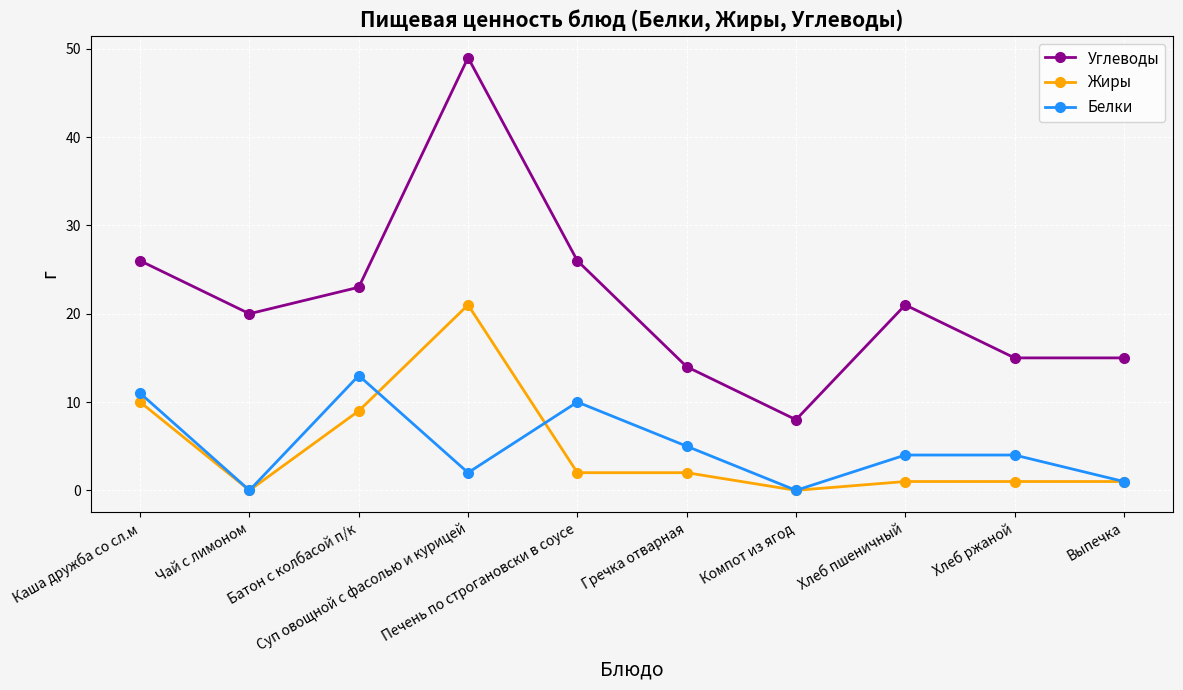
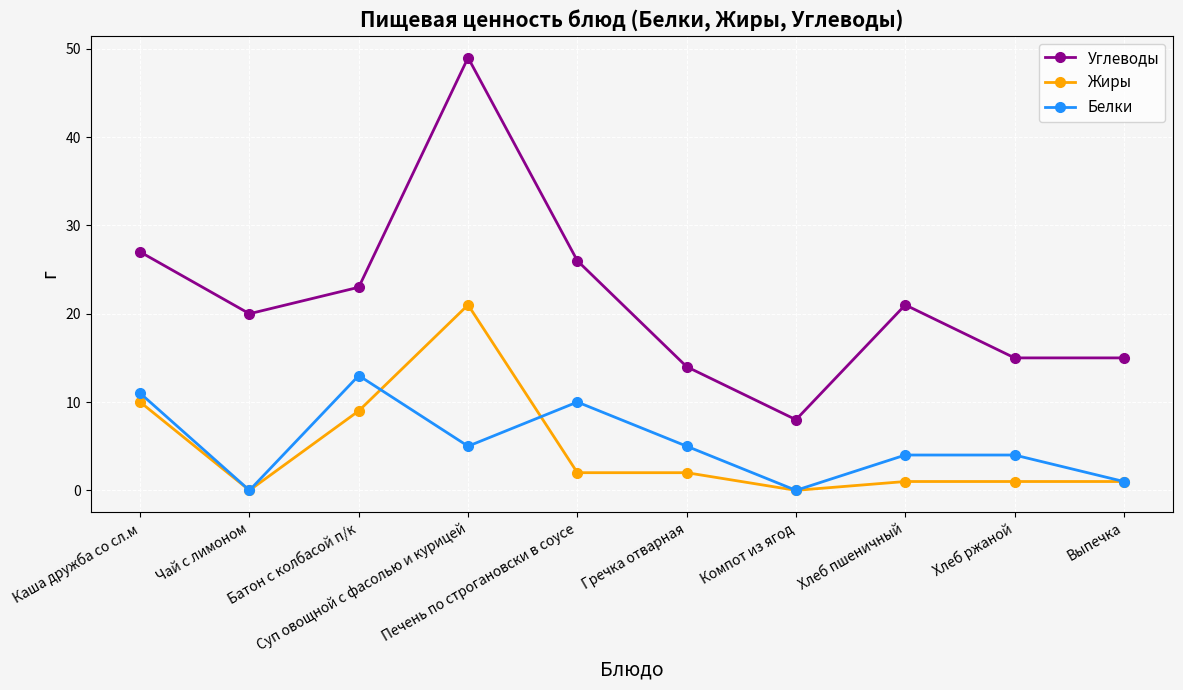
  {
    "Углеводы": {
-     "Каша дружба со сл.м": 26,
+     "Каша дружба со сл.м": 27,
      "Чай с лимоном": 20,
      "Батон с колбасой п/к": 23,
      "Суп овощной с фасолью и курицей": 49,
      "Печень по строгановски в соусе": 26,
      "Гречка отварная": 14,
      "Компот из ягод": 8,
      "Хлеб пшеничный": 21,
      "Хлеб ржаной": 15,
      "Выпечка": 15
    },
    "Жиры": {
      "Каша дружба со сл.м": 10,
      "Батон с колбасой п/к": 9,
      "Суп овощной с фасолью и курицей": 21,
      "Печень по строгановски в соусе": 2,
      "Гречка отварная": 2,
      "Хлеб пшеничный": 1,
      "Хлеб ржаной": 1
    },
    "Белки": {
      "Каша дружба со сл.м": 11,
      "Батон с колбасой п/к": 13,
-     "Суп овощной с фасолью и курицей": 2,
+     "Суп овощной с фасолью и курицей": 5,
      "Печень по строгановски в соусе": 10,
      "Гречка отварная": 5,
      "Хлеб пшеничный": 4,
      "Хлеб ржаной": 4
    }
  }
